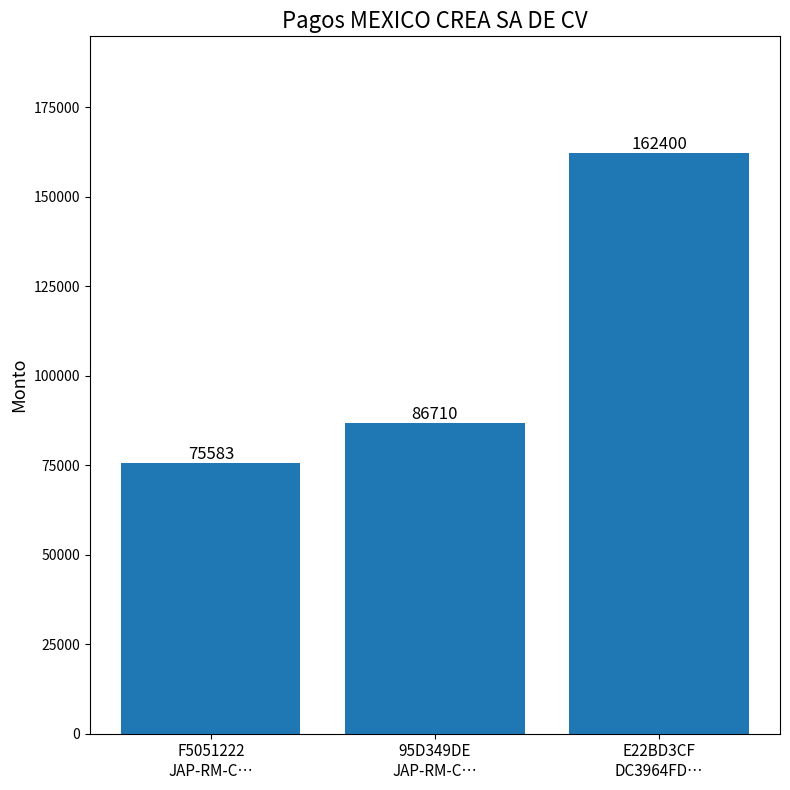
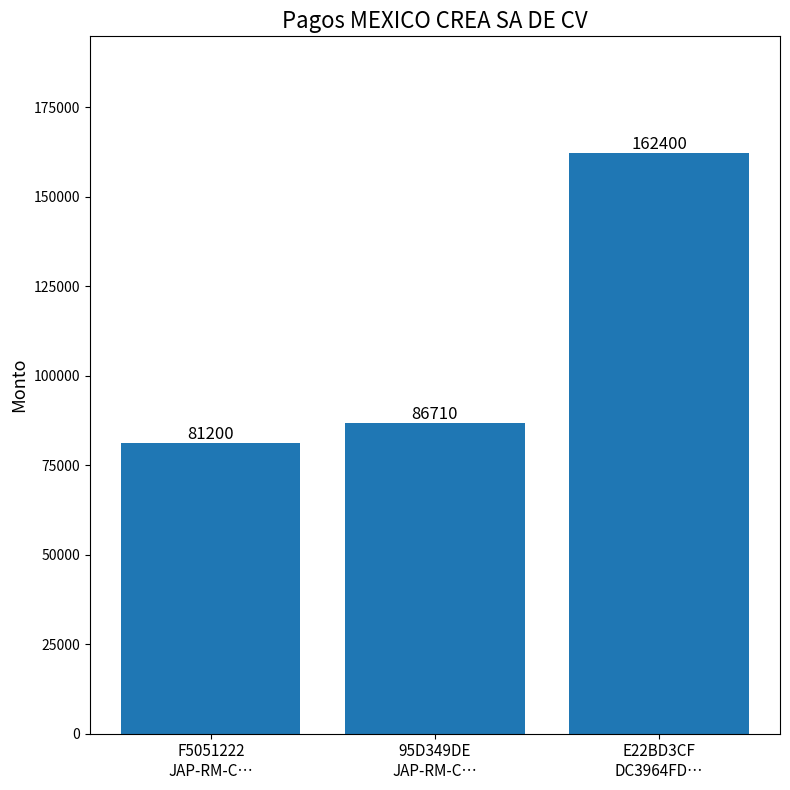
  {
-   "F5051222 JAP-RM-C…": 75583,
+   "F5051222 JAP-RM-C…": 81200,
    "95D349DE JAP-RM-C…": 86710,
    "E22BD3CF DC3964FD…": 162400
  }
